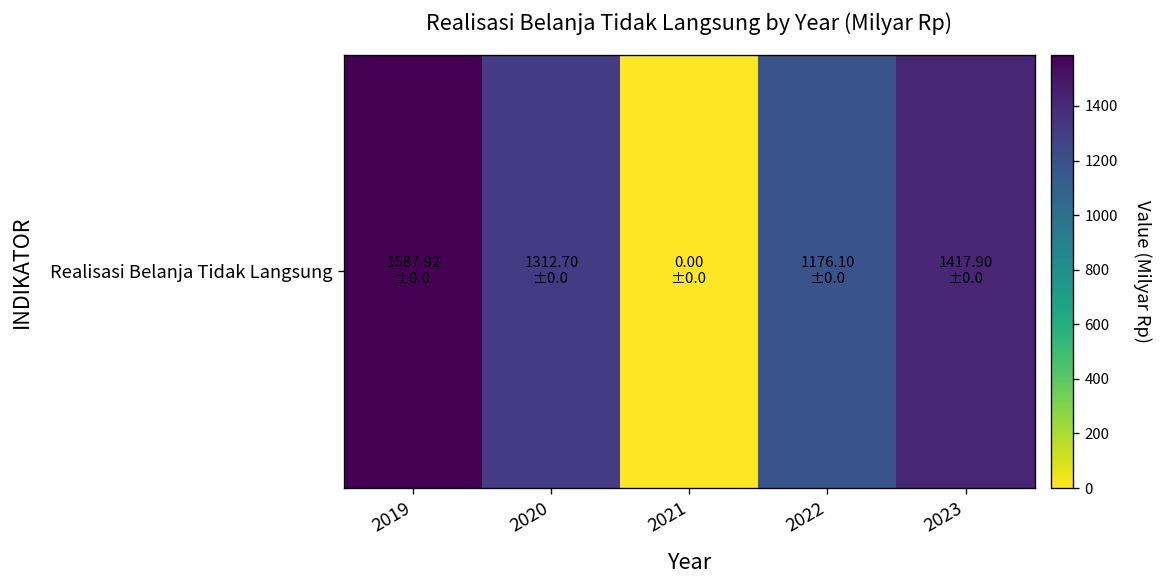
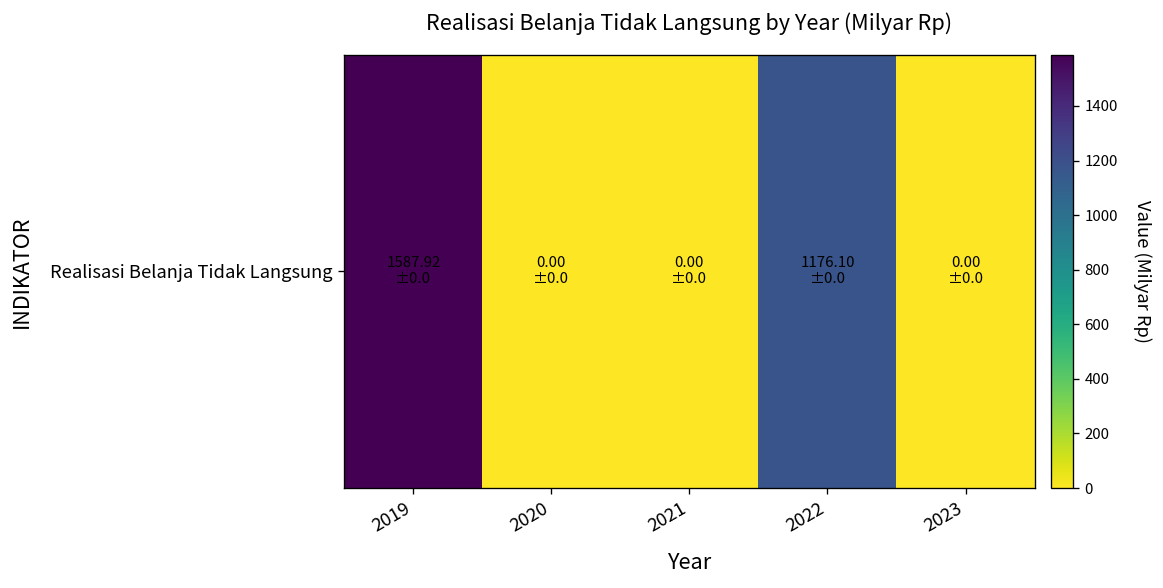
  {
    "Realisasi Belanja Tidak Langsung": {
-     "2020": 1312.70,
-     "2023": 1417.90
+     "2020": 0.00,
+     "2023": 0.00
    }
  }
